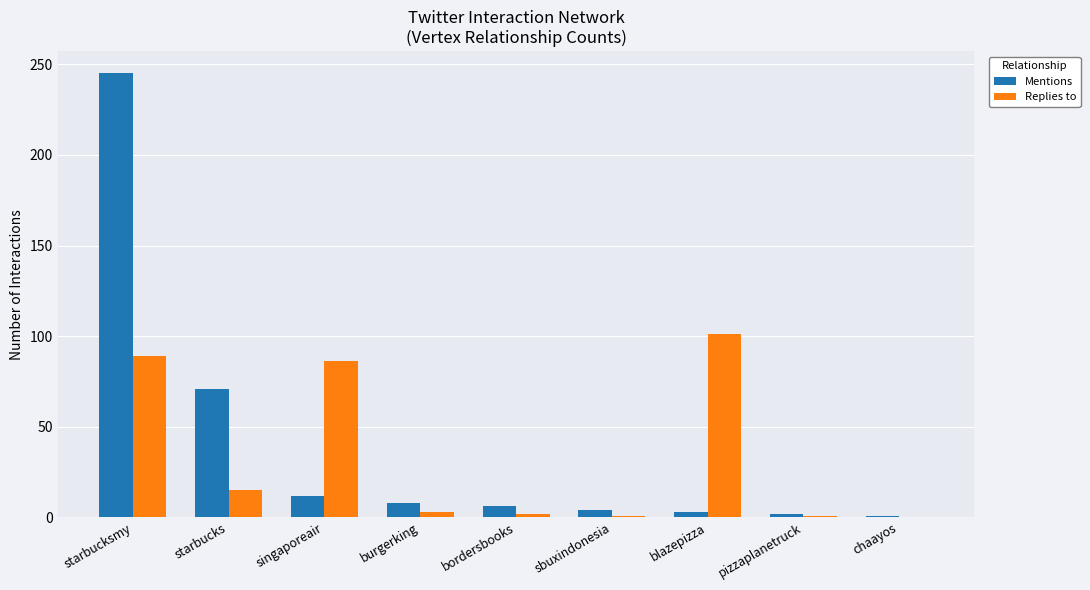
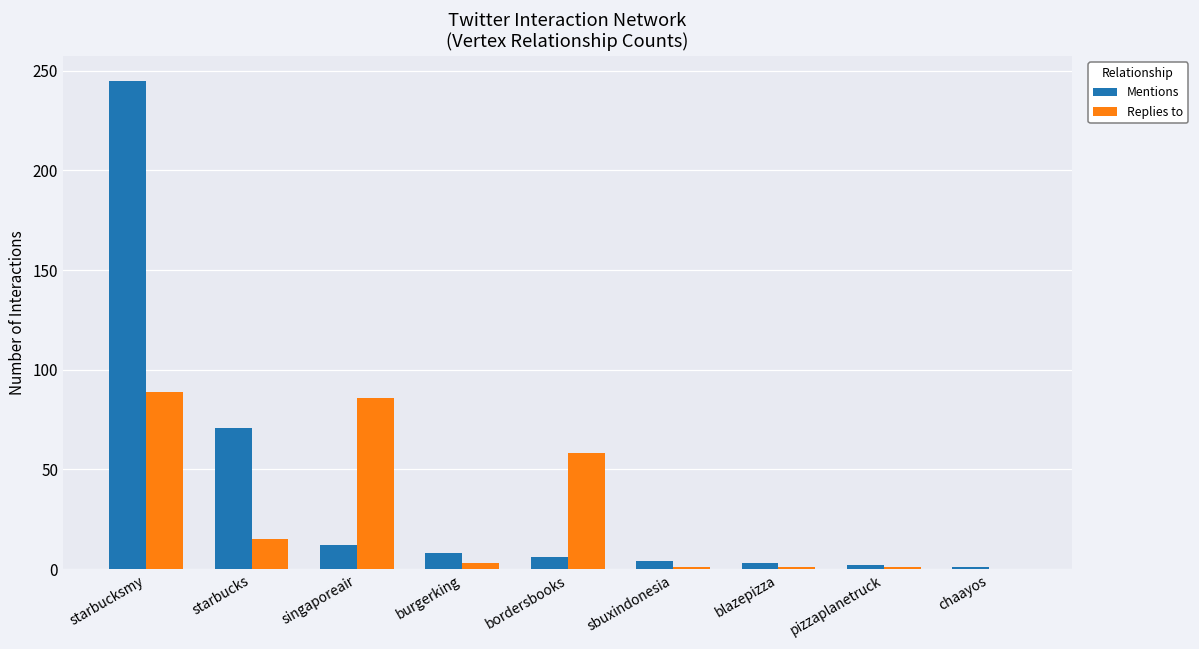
  {
    "Mentions": {
      "starbucksmy": 245,
      "starbucks": 71,
      "singaporeair": 12,
      "burgerking": 8,
      "bordersbooks": 6,
      "sbuxindonesia": 4,
      "blazepizza": 3,
      "pizzaplanetruck": 2
    },
    "Replies to": {
      "starbucksmy": 89,
      "starbucks": 15,
      "singaporeair": 86,
      "burgerking": 3,
-     "bordersbooks": 2,
-     "blazepizza": 101,
+     "bordersbooks": 58,
+     "blazepizza": 1,
      "chaayos": 0
    }
  }
